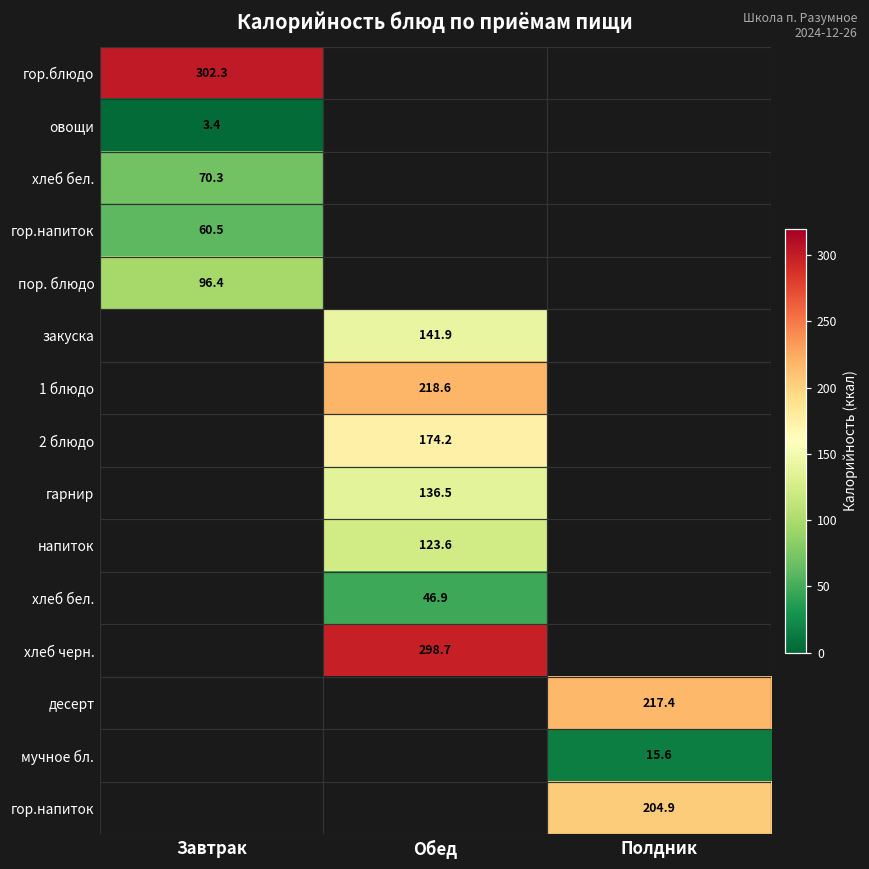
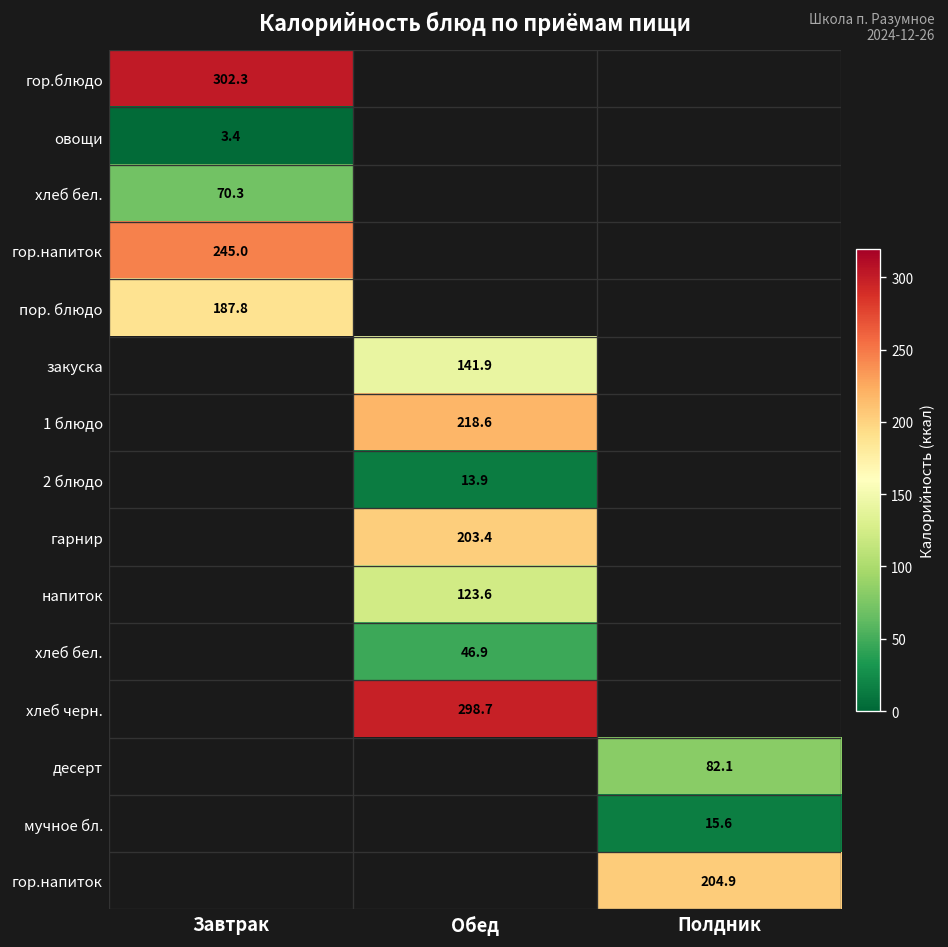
  {
    "гор.блюдо": {
      "Завтрак": 302.3
    },
    "овощи": {
      "Завтрак": 3.4
    },
    "хлеб бел.": {
      "Завтрак": 70.3,
      "Обед": 46.9
    },
    "гор.напиток": {
-     "Завтрак": 60.5,
+     "Завтрак": 245.0,
      "Полдник": 204.9
    },
    "пор. блюдо": {
-     "Завтрак": 96.4
+     "Завтрак": 187.8
    },
    "закуска": {
      "Обед": 141.9
    },
    "1 блюдо": {
      "Обед": 218.6
    },
    "2 блюдо": {
-     "Обед": 174.2
+     "Обед": 13.9
    },
    "гарнир": {
-     "Обед": 136.5
+     "Обед": 203.4
    },
    "напиток": {
      "Обед": 123.6
    },
    "хлеб черн.": {
      "Обед": 298.7
    },
    "десерт": {
-     "Полдник": 217.4
+     "Полдник": 82.1
    },
    "мучное бл.": {
      "Полдник": 15.6
    }
  }
